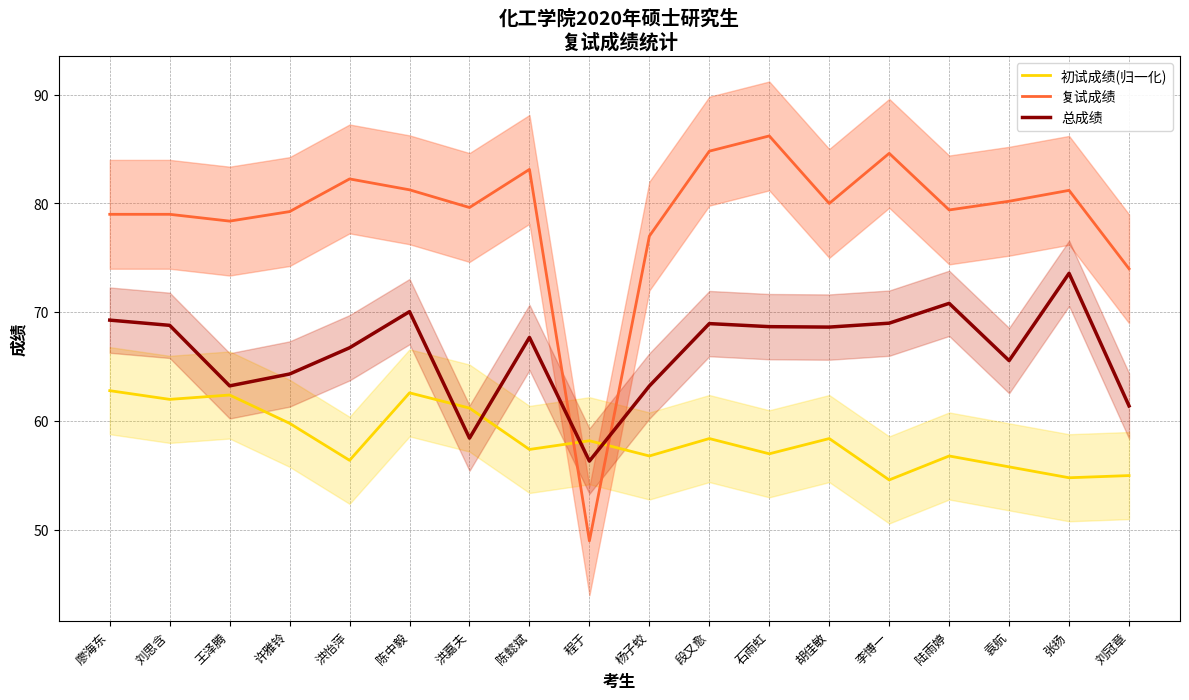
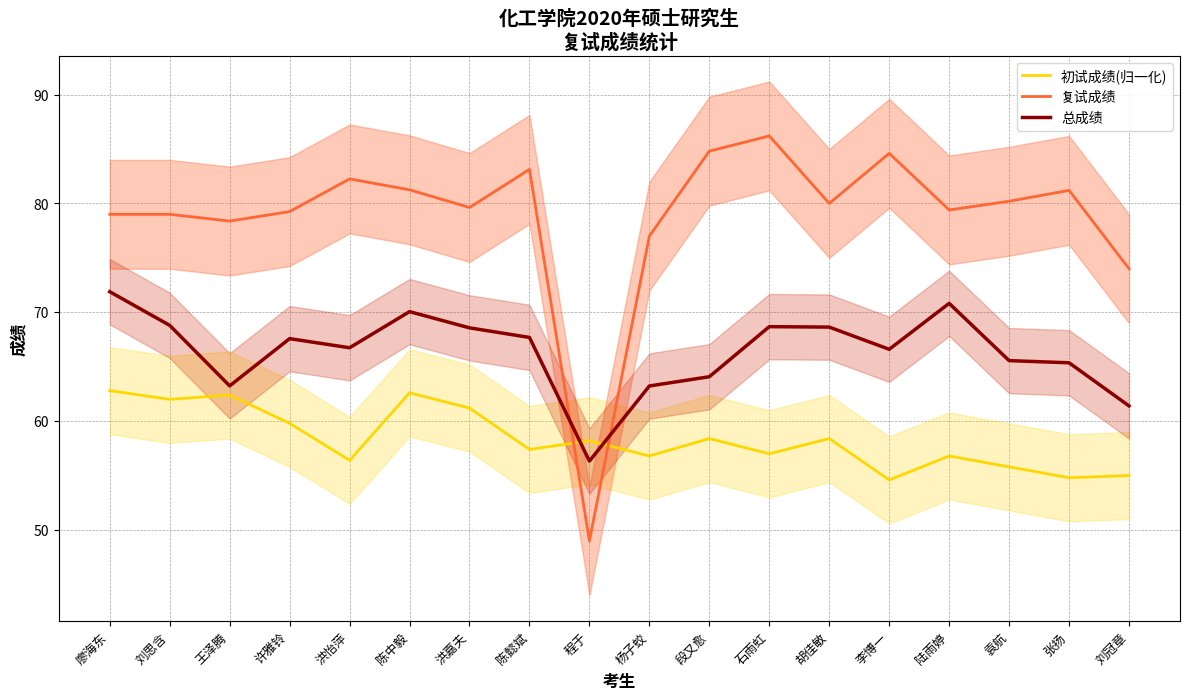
  {
    "总成绩": {
-     "廖海东": 69.3,
+     "廖海东": 71.9,
      "刘思含": 68.8,
      "王泽腾": 63.2,
-     "许雅铃": 64.3,
+     "许雅铃": 67.6,
      "洪怡萍": 66.7,
      "陈中毅": 70.1,
-     "洪嘉夫": 58.4,
+     "洪嘉夫": 68.6,
      "陈懿斌": 67.7,
      "程于": 56.3,
      "杨子蛟": 63.2,
-     "段又愈": 69.0,
+     "段又愈": 64.1,
      "石雨虹": 68.7,
      "胡佳敏": 68.6,
-     "李博一": 69.0,
+     "李博一": 66.6,
      "陆雨婷": 70.8,
      "袁航": 65.6,
-     "张扬": 73.6,
+     "张扬": 65.4,
      "刘冠章": 61.4
    }
  }
